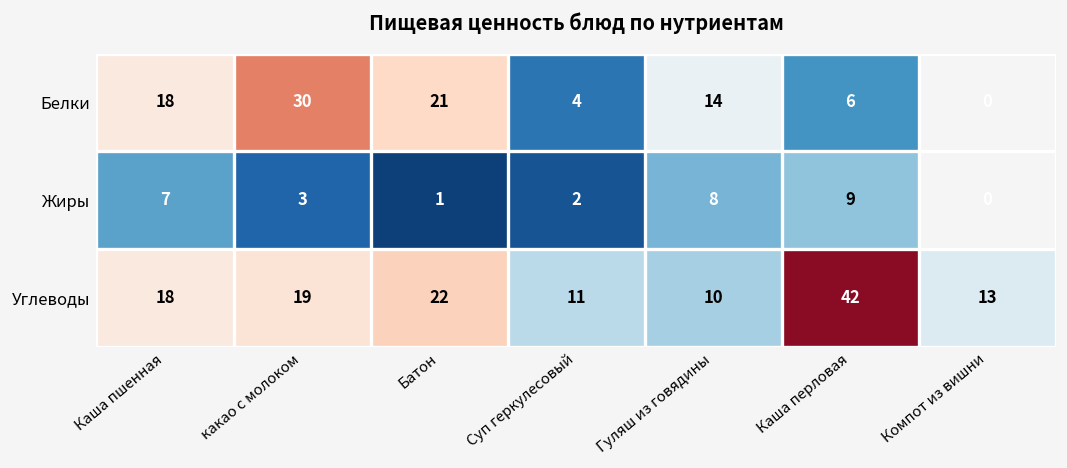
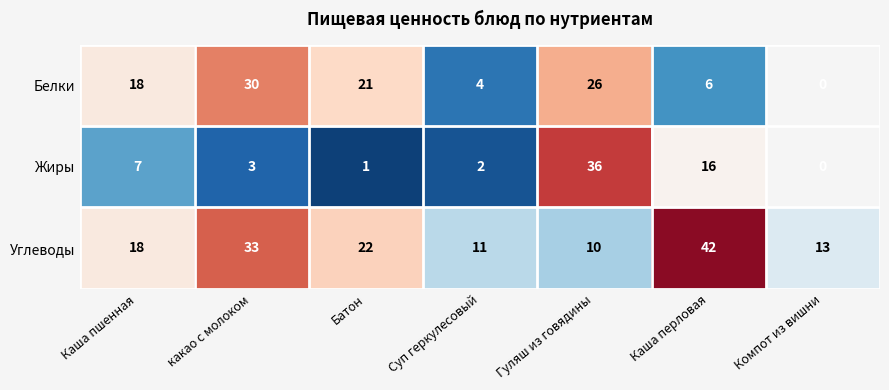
  {
    "Белки": {
      "Каша пшенная": 18,
      "какао с молоком": 30,
      "Батон": 21,
      "Суп геркулесовый": 4,
-     "Гуляш из говядины": 14,
+     "Гуляш из говядины": 26,
      "Каша перловая": 6
    },
    "Жиры": {
      "Каша пшенная": 7,
      "какао с молоком": 3,
      "Батон": 1,
      "Суп геркулесовый": 2,
-     "Гуляш из говядины": 8,
-     "Каша перловая": 9
+     "Гуляш из говядины": 36,
+     "Каша перловая": 16
    },
    "Углеводы": {
      "Каша пшенная": 18,
-     "какао с молоком": 19,
+     "какао с молоком": 33,
      "Батон": 22,
      "Суп геркулесовый": 11,
      "Гуляш из говядины": 10,
      "Каша перловая": 42,
      "Компот из вишни": 13
    }
  }
